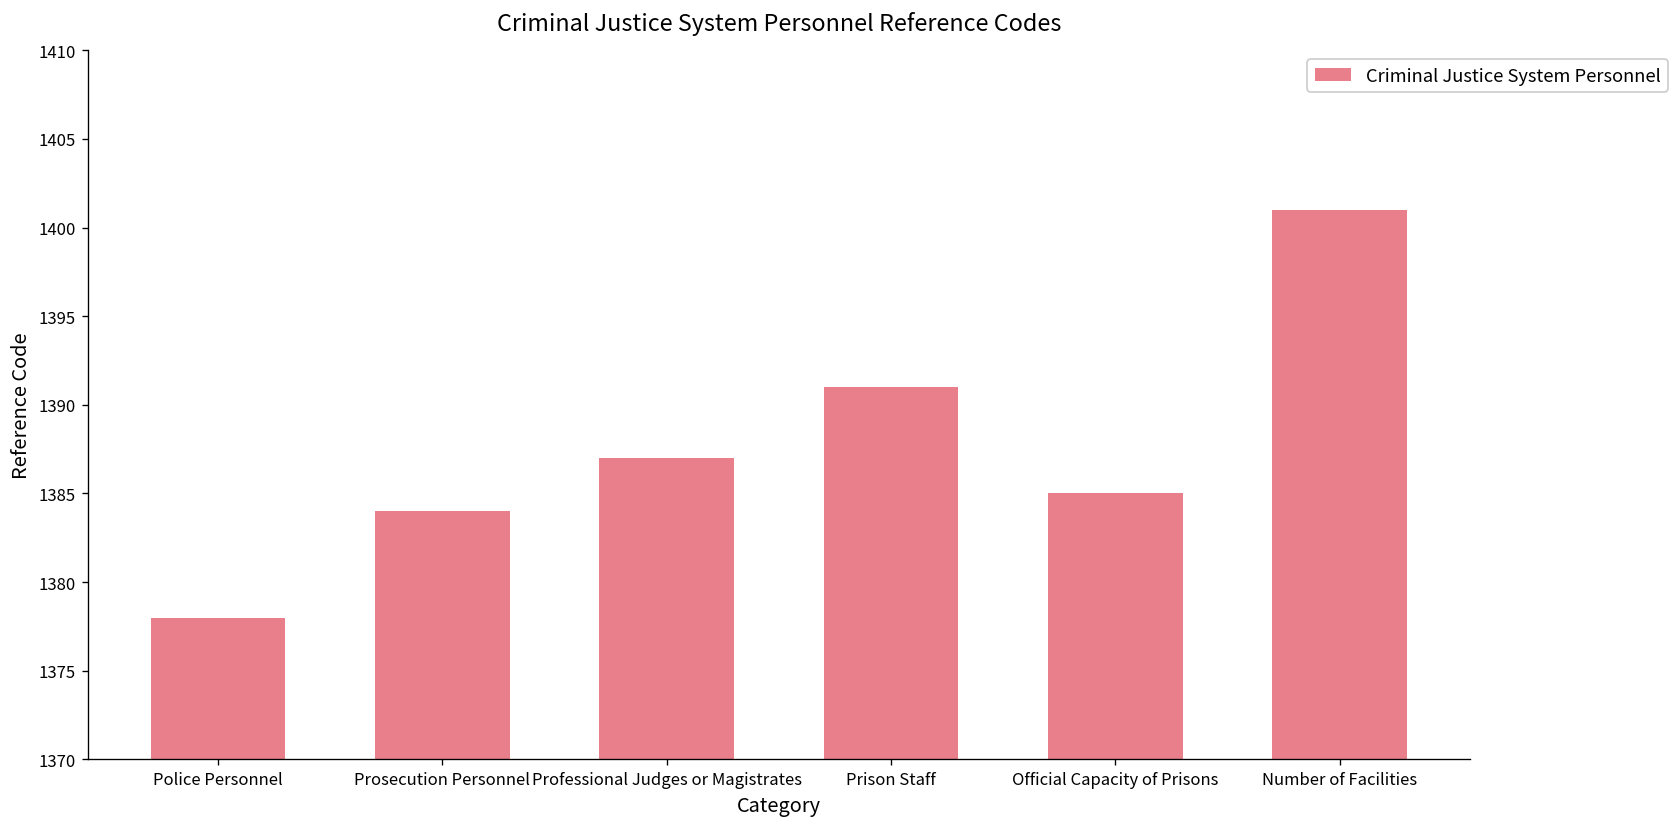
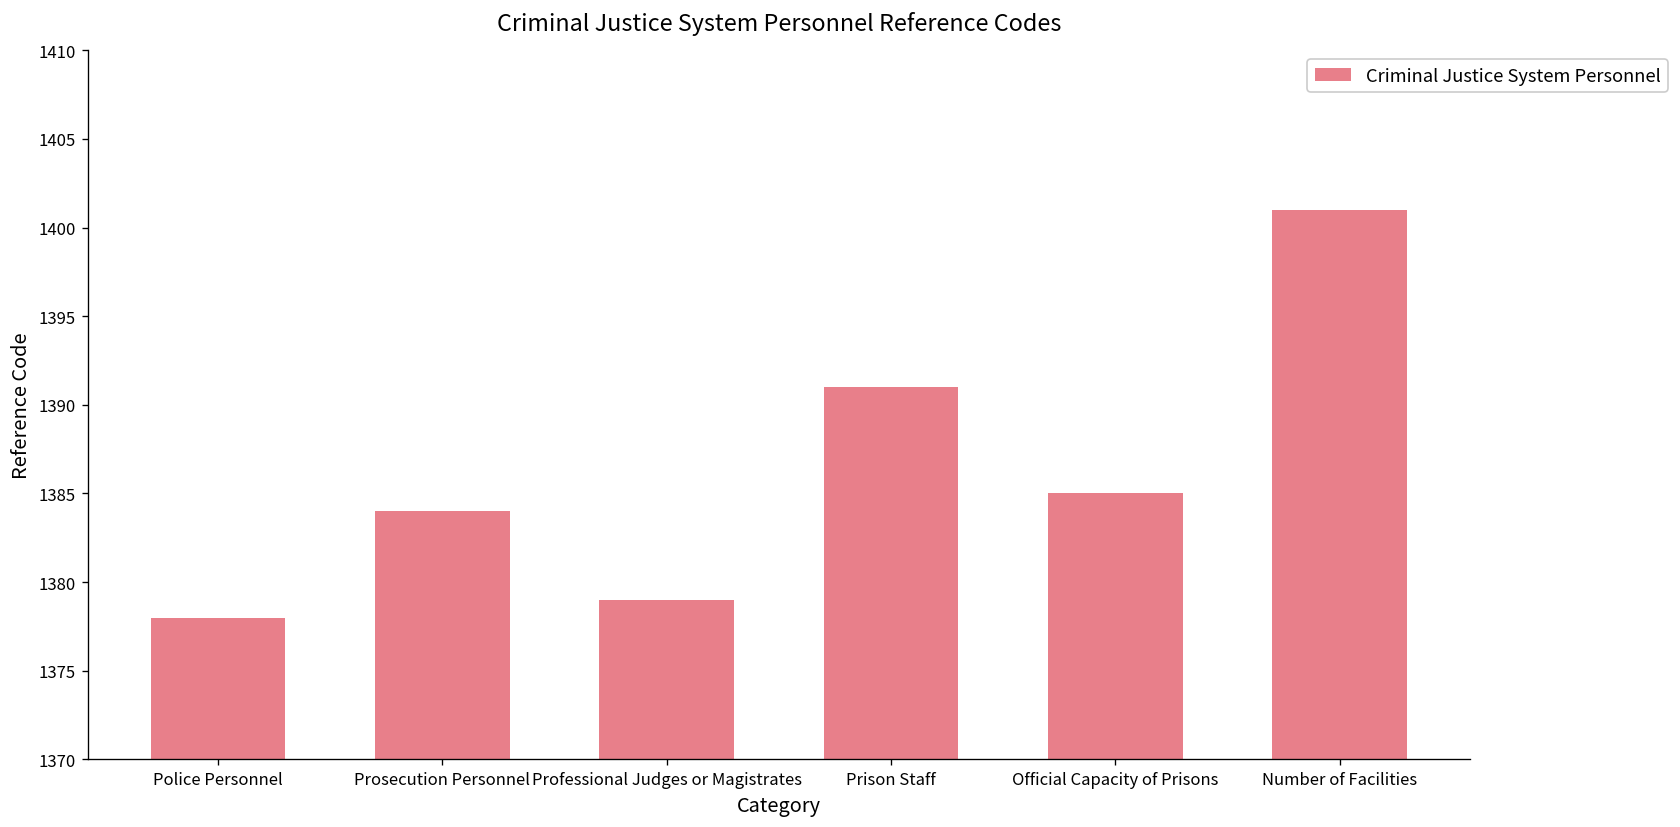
  {
    "Police Personnel": 1378,
    "Prosecution Personnel": 1384,
-   "Professional Judges or Magistrates": 1387,
+   "Professional Judges or Magistrates": 1379,
    "Prison Staff": 1391,
    "Official Capacity of Prisons": 1385,
    "Number of Facilities": 1401
  }
